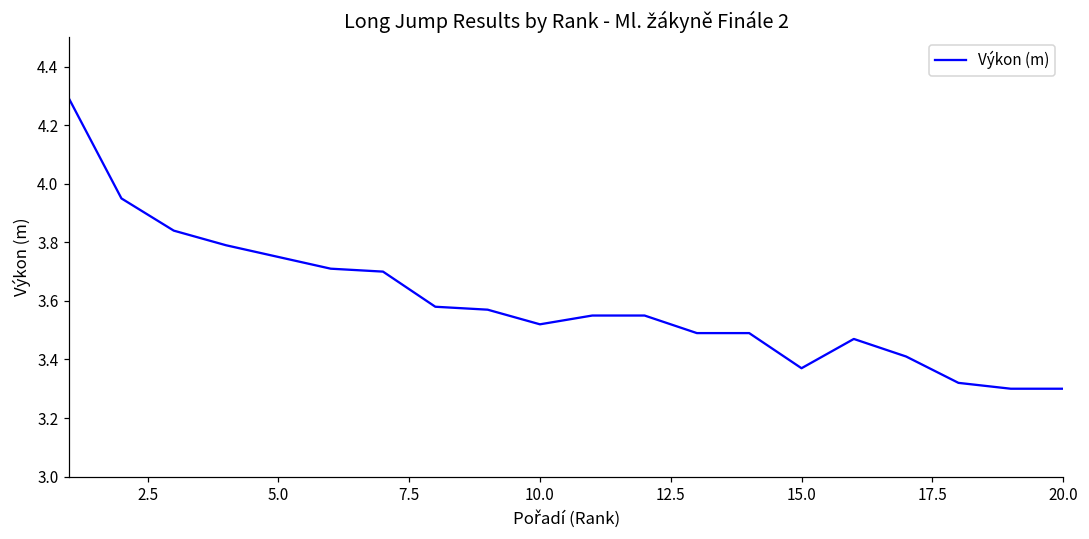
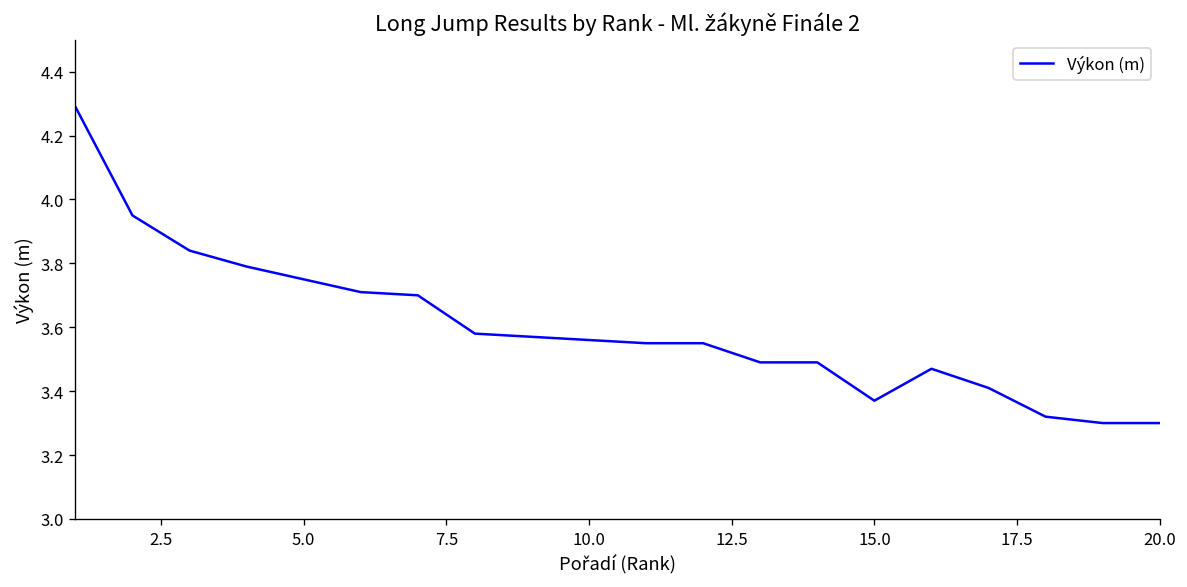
  {
    "5.0": 3.75,
-   "10.0": 3.52,
+   "10.0": 3.56,
    "15.0": 3.37,
    "20.0": 3.30
  }
